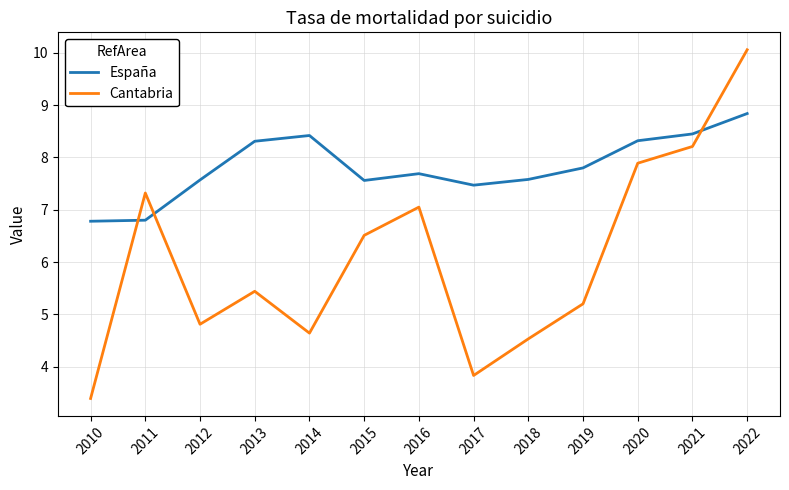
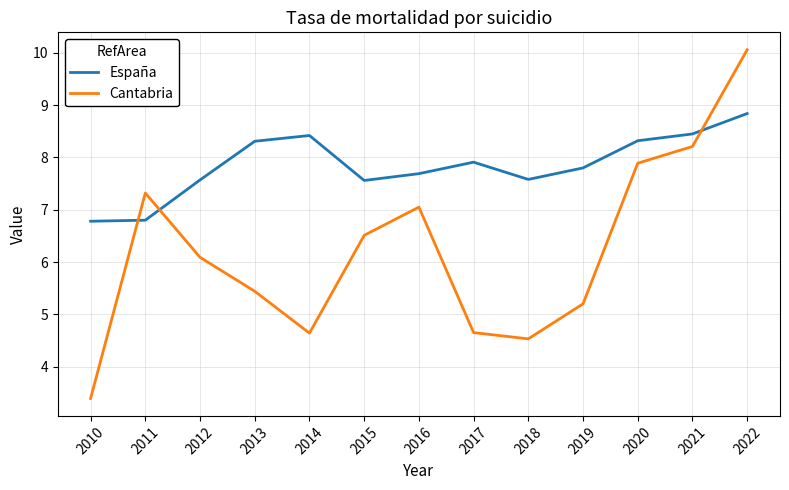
  {
    "España": {
      "2010": 6.8,
      "2011": 6.8,
      "2012": 7.6,
      "2013": 8.3,
      "2014": 8.4,
      "2015": 7.6,
      "2016": 7.7,
-     "2017": 7.5,
+     "2017": 7.9,
      "2018": 7.6,
      "2019": 7.8,
      "2020": 8.3,
      "2021": 8.5,
      "2022": 8.8
    },
    "Cantabria": {
      "2010": 3.4,
      "2011": 7.3,
-     "2012": 4.8,
+     "2012": 6.1,
      "2013": 5.4,
      "2014": 4.6,
      "2015": 6.5,
      "2016": 7.1,
-     "2017": 3.8,
+     "2017": 4.7,
      "2018": 4.5,
      "2019": 5.2,
      "2020": 7.9,
      "2021": 8.2,
      "2022": 10.1
    }
  }
